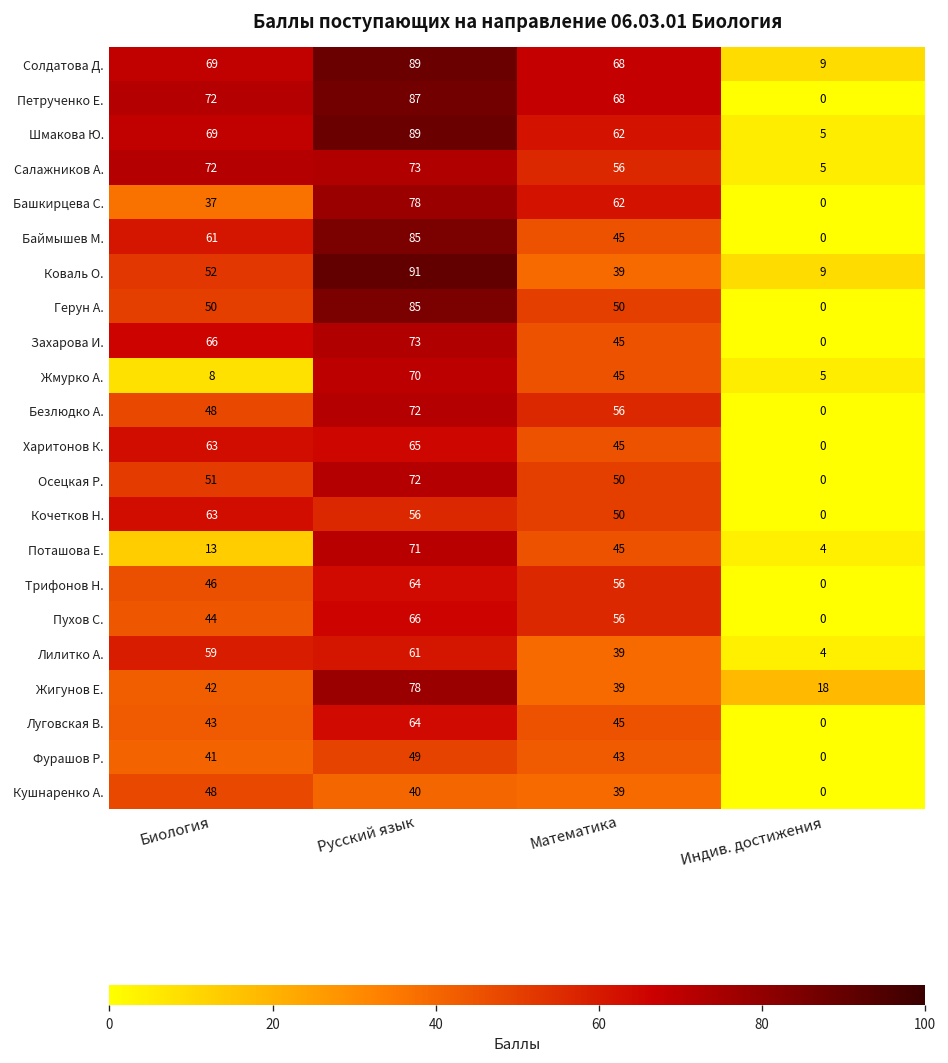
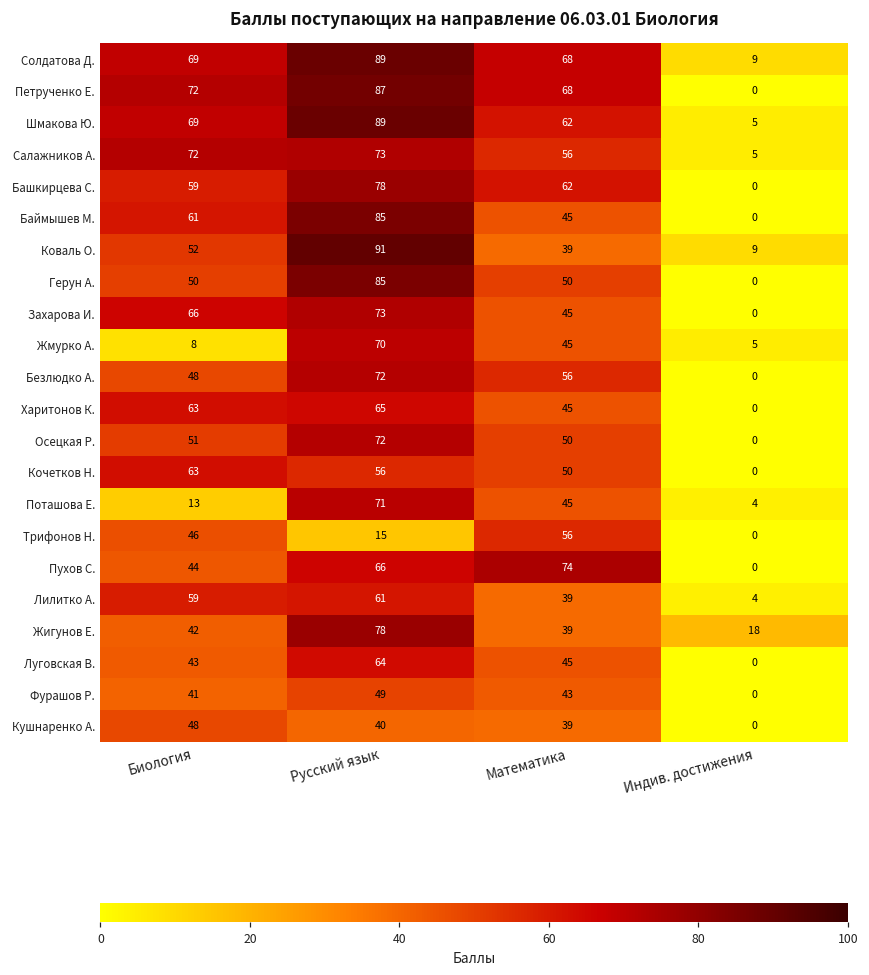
  {
    "Солдатова Д.": {
      "Биология": 69,
      "Русский язык": 89,
      "Математика": 68,
      "Индив. достижения": 9
    },
    "Петрученко Е.": {
      "Биология": 72,
      "Русский язык": 87,
      "Математика": 68,
      "Индив. достижения": 0
    },
    "Шмакова Ю.": {
      "Биология": 69,
      "Русский язык": 89,
      "Математика": 62,
      "Индив. достижения": 5
    },
    "Салажников А.": {
      "Биология": 72,
      "Русский язык": 73,
      "Математика": 56,
      "Индив. достижения": 5
    },
    "Башкирцева С.": {
-     "Биология": 37,
+     "Биология": 59,
      "Русский язык": 78,
      "Математика": 62,
      "Индив. достижения": 0
    },
    "Баймышев М.": {
      "Биология": 61,
      "Русский язык": 85,
      "Математика": 45,
      "Индив. достижения": 0
    },
    "Коваль О.": {
      "Биология": 52,
      "Русский язык": 91,
      "Математика": 39,
      "Индив. достижения": 9
    },
    "Герун А.": {
      "Биология": 50,
      "Русский язык": 85,
      "Математика": 50,
      "Индив. достижения": 0
    },
    "Захарова И.": {
      "Биология": 66,
      "Русский язык": 73,
      "Математика": 45,
      "Индив. достижения": 0
    },
    "Жмурко А.": {
      "Биология": 8,
      "Русский язык": 70,
      "Математика": 45,
      "Индив. достижения": 5
    },
    "Безлюдко А.": {
      "Биология": 48,
      "Русский язык": 72,
      "Математика": 56,
      "Индив. достижения": 0
    },
    "Харитонов К.": {
      "Биология": 63,
      "Русский язык": 65,
      "Математика": 45,
      "Индив. достижения": 0
    },
    "Осецкая Р.": {
      "Биология": 51,
      "Русский язык": 72,
      "Математика": 50,
      "Индив. достижения": 0
    },
    "Кочетков Н.": {
      "Биология": 63,
      "Русский язык": 56,
      "Математика": 50,
      "Индив. достижения": 0
    },
    "Поташова Е.": {
      "Биология": 13,
      "Русский язык": 71,
      "Математика": 45,
      "Индив. достижения": 4
    },
    "Трифонов Н.": {
      "Биология": 46,
-     "Русский язык": 64,
+     "Русский язык": 15,
      "Математика": 56,
      "Индив. достижения": 0
    },
    "Пухов С.": {
      "Биология": 44,
      "Русский язык": 66,
-     "Математика": 56,
+     "Математика": 74,
      "Индив. достижения": 0
    },
    "Лилитко А.": {
      "Биология": 59,
      "Русский язык": 61,
      "Математика": 39,
      "Индив. достижения": 4
    },
    "Жигунов Е.": {
      "Биология": 42,
      "Русский язык": 78,
      "Математика": 39,
      "Индив. достижения": 18
    },
    "Луговская В.": {
      "Биология": 43,
      "Русский язык": 64,
      "Математика": 45,
      "Индив. достижения": 0
    },
    "Фурашов Р.": {
      "Биология": 41,
      "Русский язык": 49,
      "Математика": 43,
      "Индив. достижения": 0
    },
    "Кушнаренко А.": {
      "Биология": 48,
      "Русский язык": 40,
      "Математика": 39,
      "Индив. достижения": 0
    }
  }
